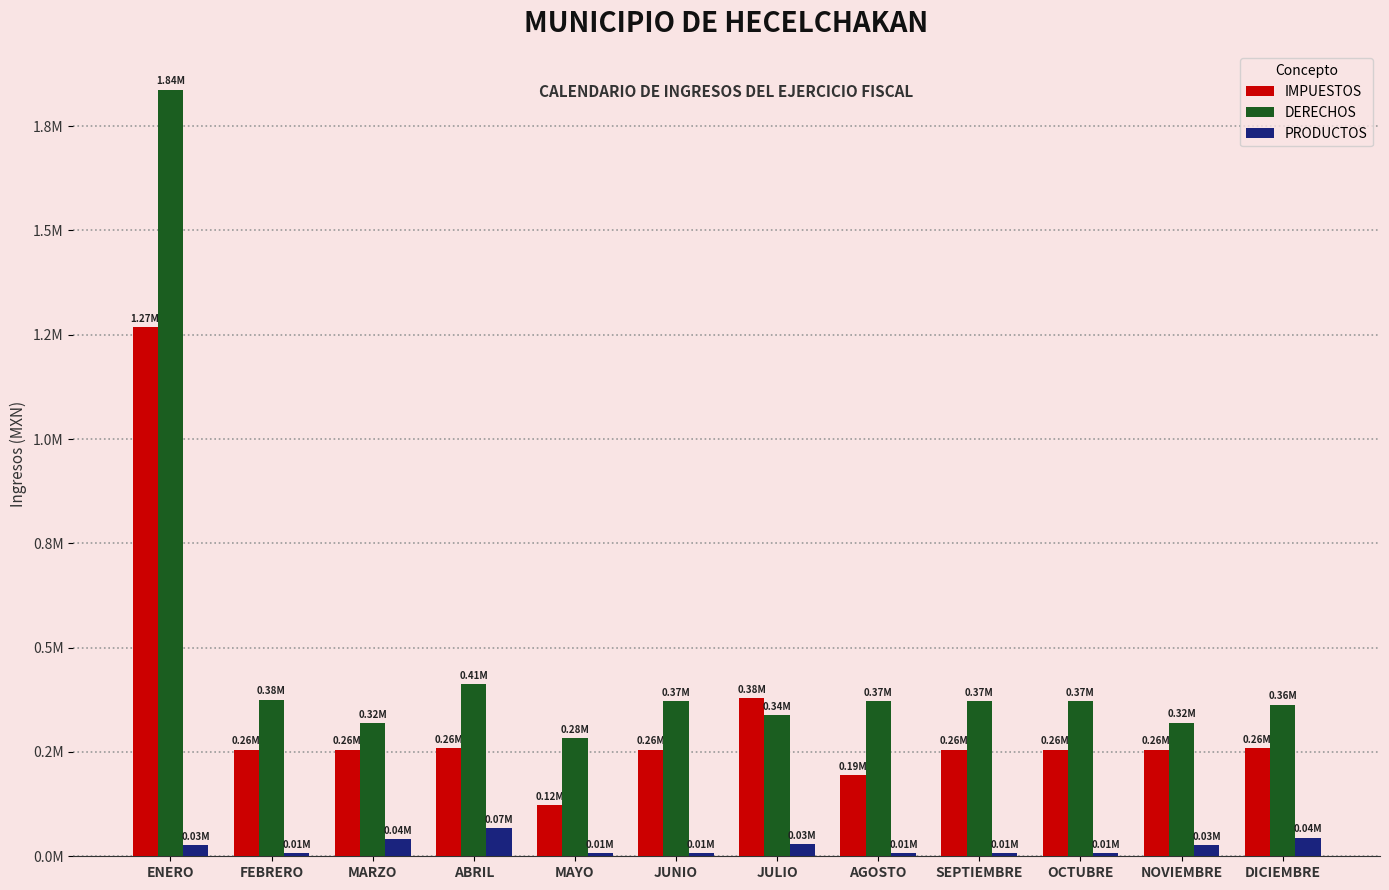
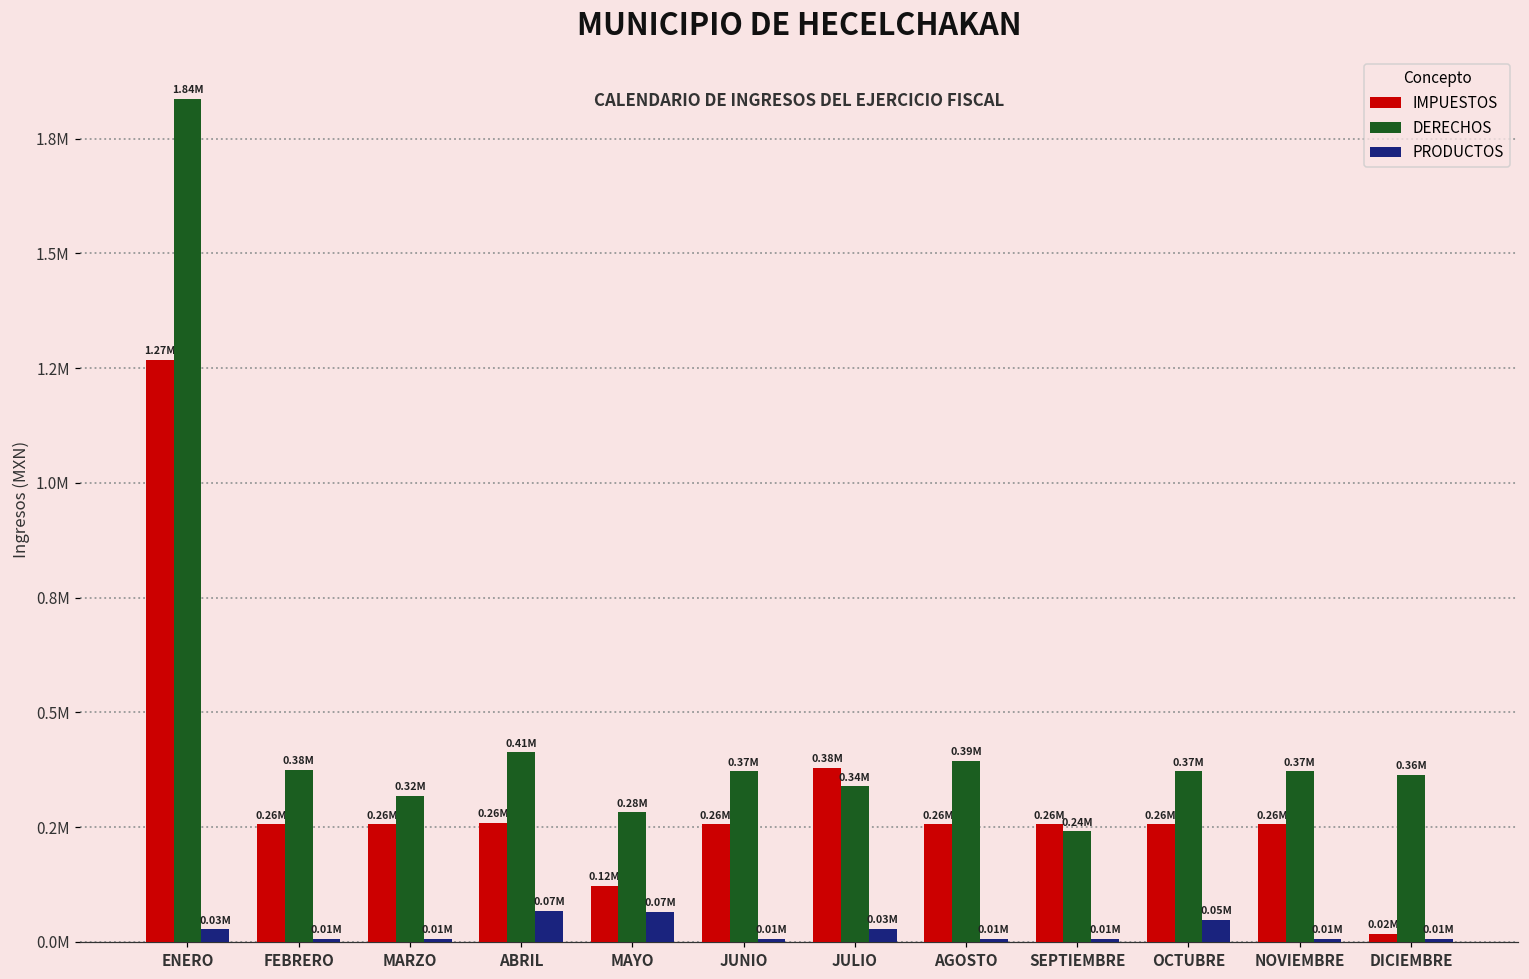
  {
    "IMPUESTOS": {
      "ENERO": "1.27M",
      "FEBRERO": "0.26M",
      "MARZO": "0.26M",
      "ABRIL": "0.26M",
      "MAYO": "0.12M",
      "JUNIO": "0.26M",
      "JULIO": "0.38M",
-     "AGOSTO": "0.19M",
+     "AGOSTO": "0.26M",
      "SEPTIEMBRE": "0.26M",
      "OCTUBRE": "0.26M",
      "NOVIEMBRE": "0.26M",
-     "DICIEMBRE": "0.26M"
+     "DICIEMBRE": "0.02M"
    },
    "DERECHOS": {
      "ENERO": "1.84M",
      "FEBRERO": "0.38M",
      "MARZO": "0.32M",
      "ABRIL": "0.41M",
      "MAYO": "0.28M",
      "JUNIO": "0.37M",
      "JULIO": "0.34M",
-     "AGOSTO": "0.37M",
-     "SEPTIEMBRE": "0.37M",
+     "AGOSTO": "0.39M",
+     "SEPTIEMBRE": "0.24M",
      "OCTUBRE": "0.37M",
-     "NOVIEMBRE": "0.32M",
+     "NOVIEMBRE": "0.37M",
      "DICIEMBRE": "0.36M"
    },
    "PRODUCTOS": {
      "ENERO": "0.03M",
      "FEBRERO": "0.01M",
-     "MARZO": "0.04M",
+     "MARZO": "0.01M",
      "ABRIL": "0.07M",
-     "MAYO": "0.01M",
+     "MAYO": "0.07M",
      "JUNIO": "0.01M",
      "JULIO": "0.03M",
      "AGOSTO": "0.01M",
      "SEPTIEMBRE": "0.01M",
-     "OCTUBRE": "0.01M",
-     "NOVIEMBRE": "0.03M",
-     "DICIEMBRE": "0.04M"
+     "OCTUBRE": "0.05M",
+     "NOVIEMBRE": "0.01M",
+     "DICIEMBRE": "0.01M"
    }
  }
